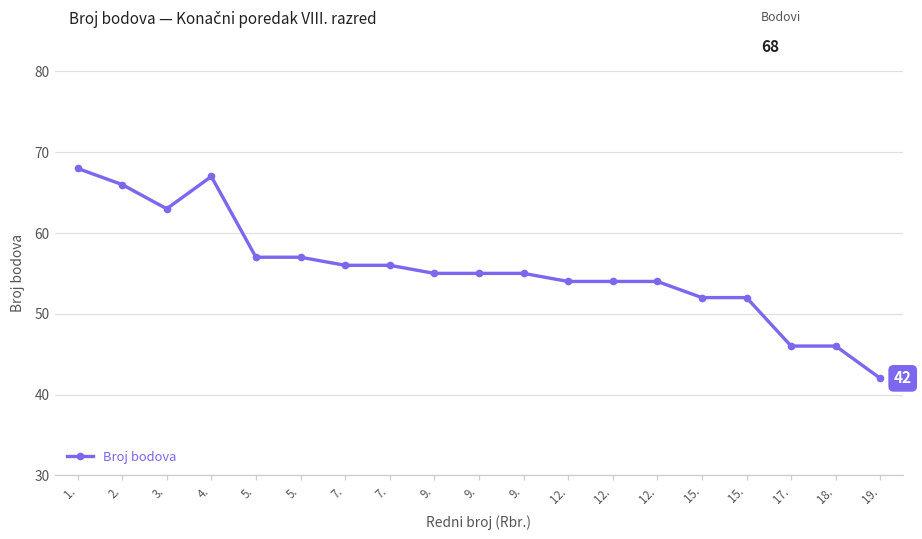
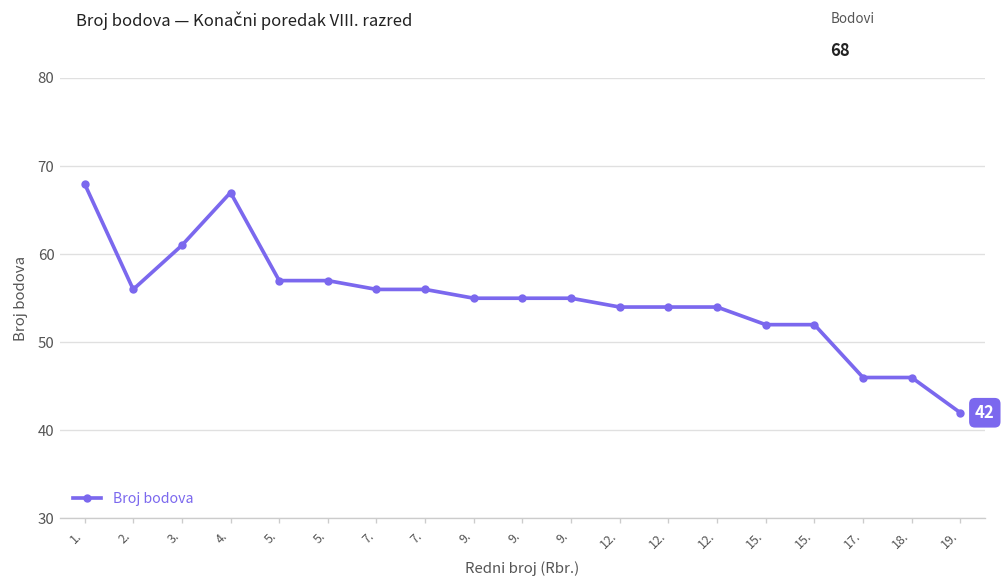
  {
    "1.": 68,
-   "2.": 66,
-   "3.": 63,
+   "2.": 56,
+   "3.": 61,
    "4.": 67,
    "17.": 46,
    "18.": 46
  }
